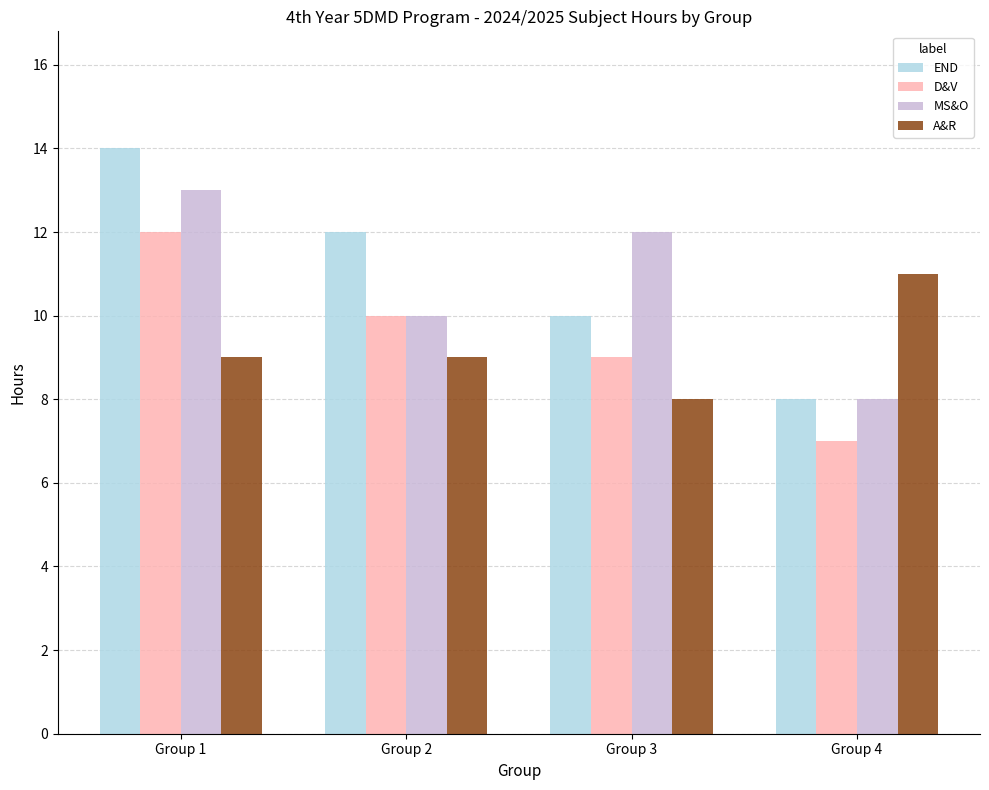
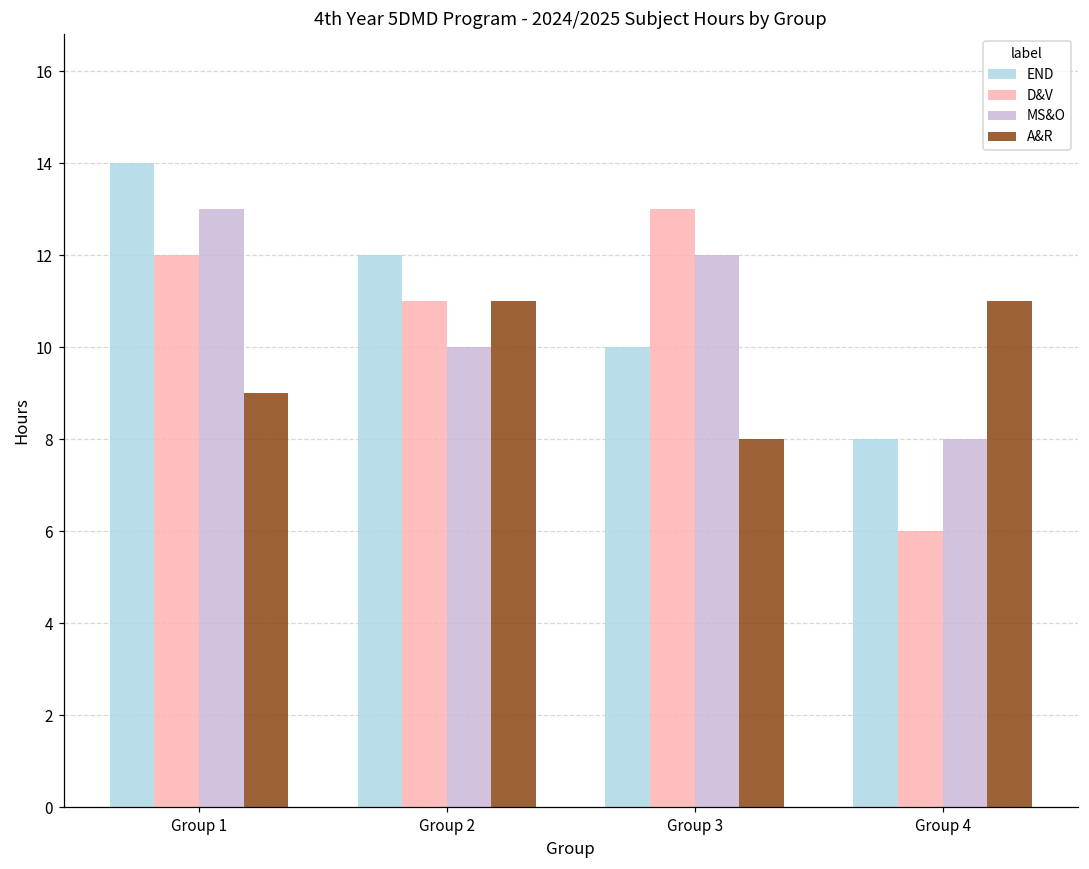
  {
    "D&V": {
      "Group 1": 12,
-     "Group 2": 10,
-     "Group 3": 9,
-     "Group 4": 7
+     "Group 2": 11,
+     "Group 3": 13,
+     "Group 4": 6
    },
    "A&R": {
      "Group 1": 9,
-     "Group 2": 9,
+     "Group 2": 11,
      "Group 3": 8,
      "Group 4": 11
    }
  }
